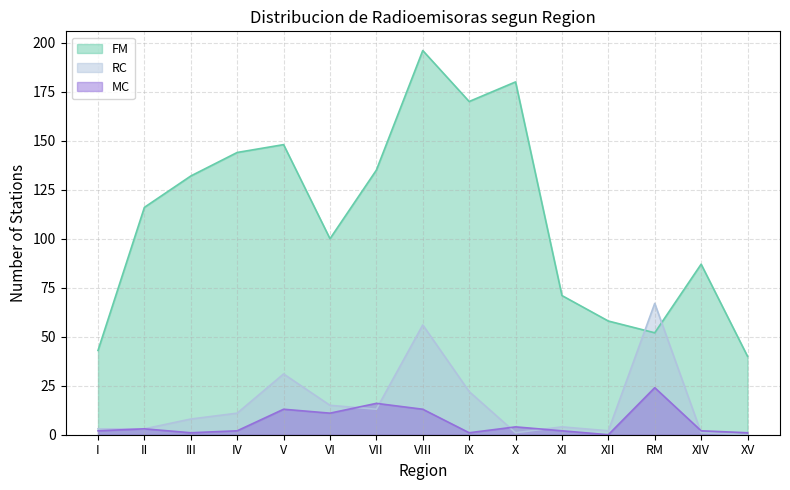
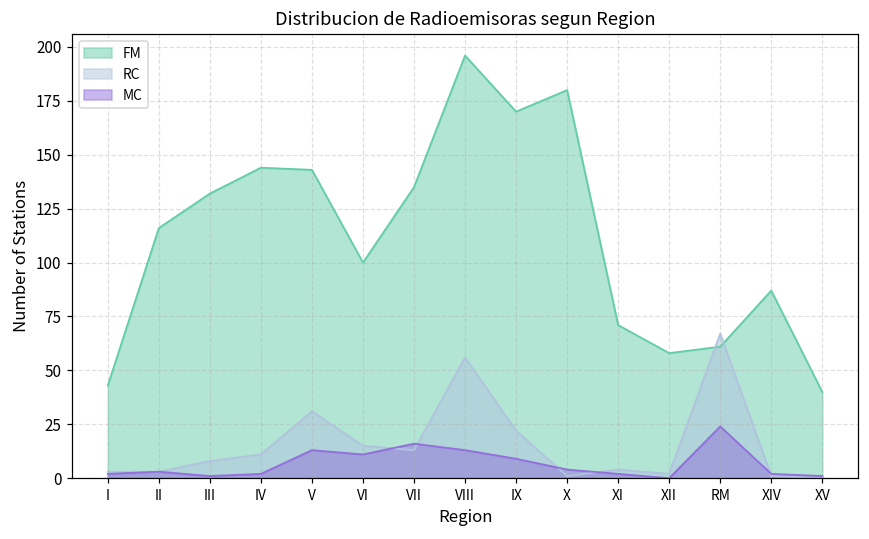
  {
    "FM": {
      "I": 43,
      "II": 116,
      "III": 132,
      "IV": 144,
-     "V": 148,
+     "V": 143,
      "VI": 100,
      "VII": 135,
      "VIII": 196,
      "IX": 170,
      "X": 180,
      "XI": 71,
      "XII": 58,
-     "RM": 52,
+     "RM": 61,
      "XIV": 87,
      "XV": 40
    },
    "RC": {
      "III": 8,
      "IV": 11,
      "V": 31,
      "VI": 15,
      "VII": 13,
      "VIII": 56,
      "IX": 22,
      "X": 1,
      "XI": 4,
      "XII": 2,
      "RM": 67
    },
    "MC": {
      "III": 1,
      "IV": 2,
      "V": 13,
      "VI": 11,
      "VII": 16,
      "VIII": 13,
-     "IX": 1,
+     "IX": 9,
      "X": 4,
      "XI": 2,
      "XII": 0,
      "RM": 24
    }
  }
